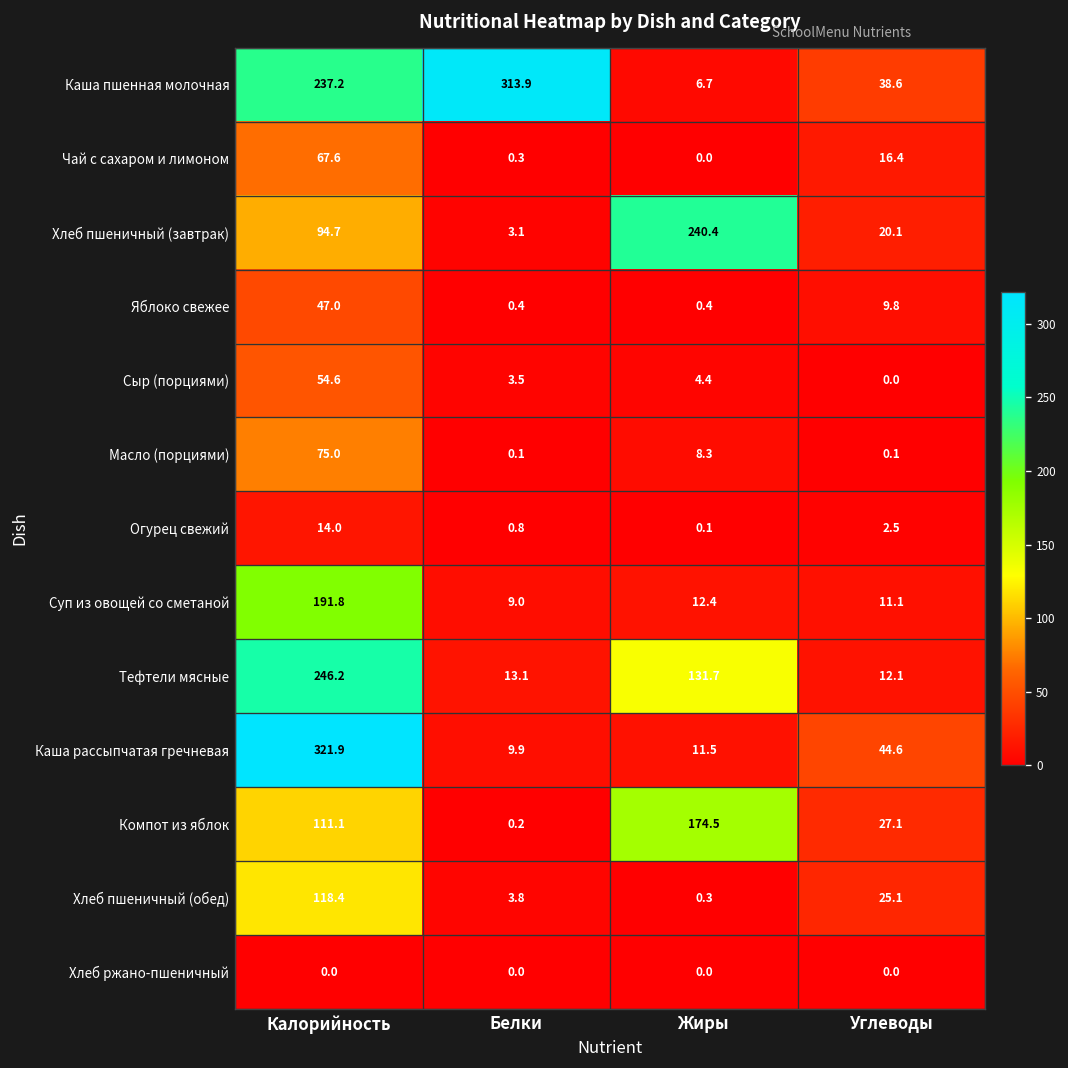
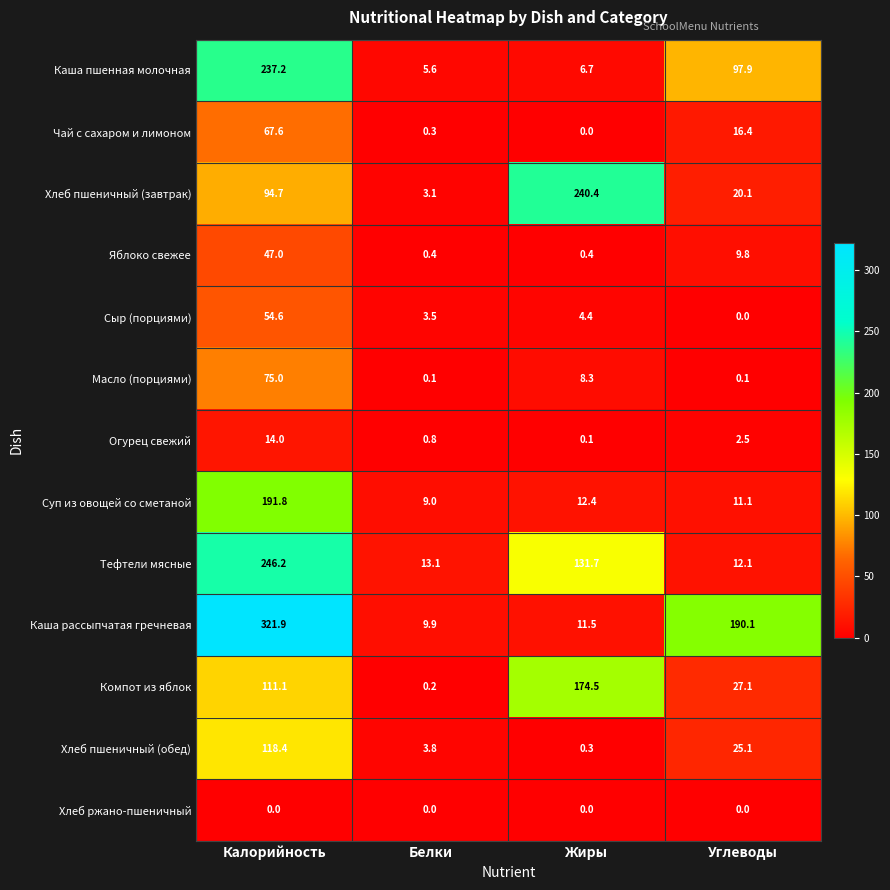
  {
    "Каша пшенная молочная": {
      "Калорийность": 237.2,
-     "Белки": 313.9,
+     "Белки": 5.6,
      "Жиры": 6.7,
-     "Углеводы": 38.6
+     "Углеводы": 97.9
    },
    "Чай с сахаром и лимоном": {
      "Калорийность": 67.6,
      "Белки": 0.3,
      "Жиры": 0.0,
      "Углеводы": 16.4
    },
    "Хлеб пшеничный (завтрак)": {
      "Калорийность": 94.7,
      "Белки": 3.1,
      "Жиры": 240.4,
      "Углеводы": 20.1
    },
    "Яблоко свежее": {
      "Калорийность": 47.0,
      "Белки": 0.4,
      "Жиры": 0.4,
      "Углеводы": 9.8
    },
    "Сыр (порциями)": {
      "Калорийность": 54.6,
      "Белки": 3.5,
      "Жиры": 4.4,
      "Углеводы": 0.0
    },
    "Масло (порциями)": {
      "Калорийность": 75.0,
      "Белки": 0.1,
      "Жиры": 8.3,
      "Углеводы": 0.1
    },
    "Огурец свежий": {
      "Калорийность": 14.0,
      "Белки": 0.8,
      "Жиры": 0.1,
      "Углеводы": 2.5
    },
    "Суп из овощей со сметаной": {
      "Калорийность": 191.8,
      "Белки": 9.0,
      "Жиры": 12.4,
      "Углеводы": 11.1
    },
    "Тефтели мясные": {
      "Калорийность": 246.2,
      "Белки": 13.1,
      "Жиры": 131.7,
      "Углеводы": 12.1
    },
    "Каша рассыпчатая гречневая": {
      "Калорийность": 321.9,
      "Белки": 9.9,
      "Жиры": 11.5,
-     "Углеводы": 44.6
+     "Углеводы": 190.1
    },
    "Компот из яблок": {
      "Калорийность": 111.1,
      "Белки": 0.2,
      "Жиры": 174.5,
      "Углеводы": 27.1
    },
    "Хлеб пшеничный (обед)": {
      "Калорийность": 118.4,
      "Белки": 3.8,
      "Жиры": 0.3,
      "Углеводы": 25.1
    },
    "Хлеб ржано-пшеничный": {
      "Калорийность": 0.0,
      "Белки": 0.0,
      "Жиры": 0.0,
      "Углеводы": 0.0
    }
  }
